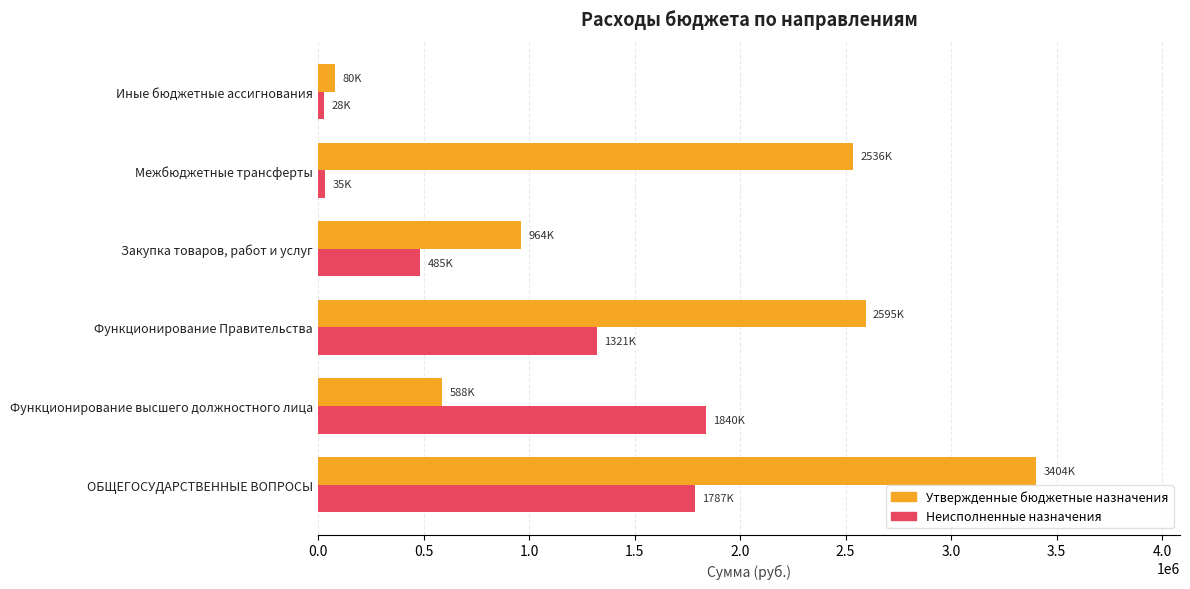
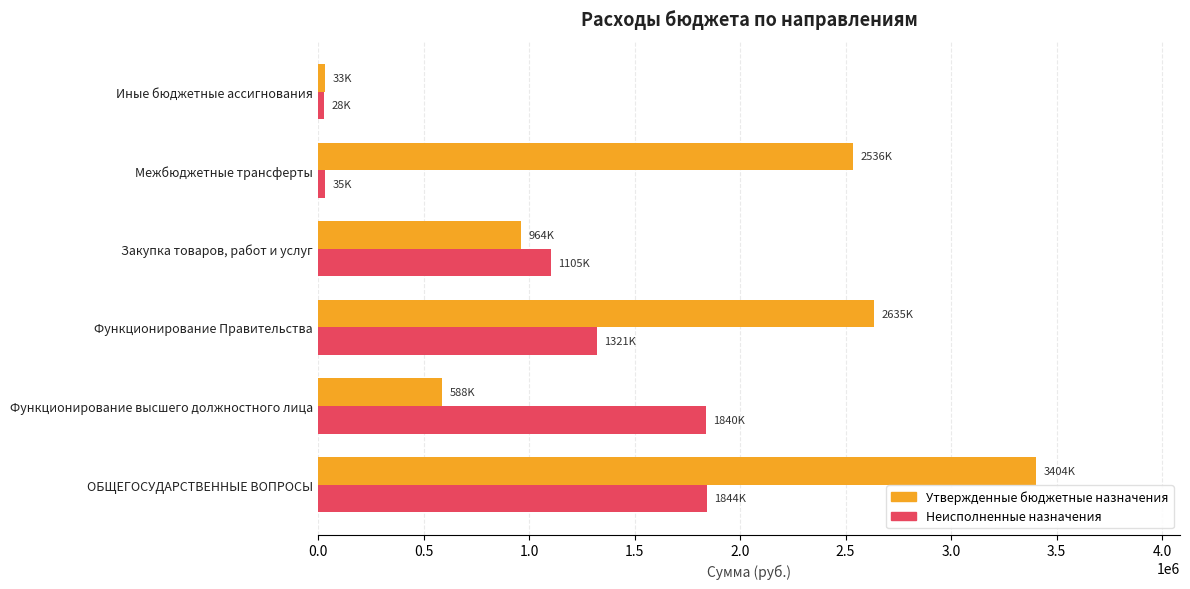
  {
    "Утвержденные бюджетные назначения": {
-     "Иные бюджетные ассигнования": "80K",
+     "Иные бюджетные ассигнования": "33K",
      "Межбюджетные трансферты": "2536K",
      "Закупка товаров, работ и услуг": "964K",
-     "Функционирование Правительства": "2595K",
+     "Функционирование Правительства": "2635K",
      "Функционирование высшего должностного лица": "588K",
      "ОБЩЕГОСУДАРСТВЕННЫЕ ВОПРОСЫ": "3404K"
    },
    "Неисполненные назначения": {
      "Иные бюджетные ассигнования": "28K",
      "Межбюджетные трансферты": "35K",
-     "Закупка товаров, работ и услуг": "485K",
+     "Закупка товаров, работ и услуг": "1105K",
      "Функционирование Правительства": "1321K",
      "Функционирование высшего должностного лица": "1840K",
-     "ОБЩЕГОСУДАРСТВЕННЫЕ ВОПРОСЫ": "1787K"
+     "ОБЩЕГОСУДАРСТВЕННЫЕ ВОПРОСЫ": "1844K"
    }
  }
